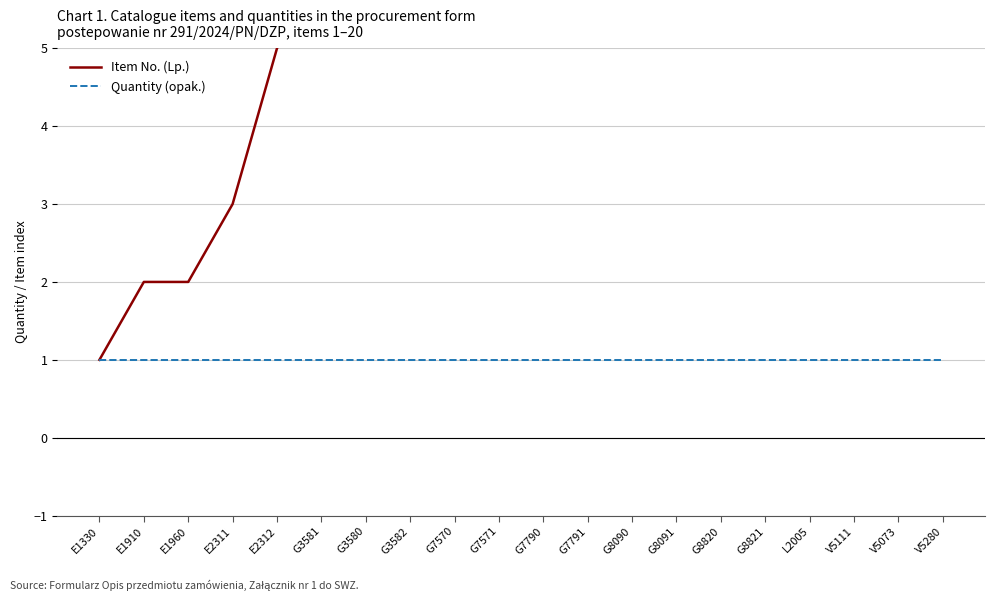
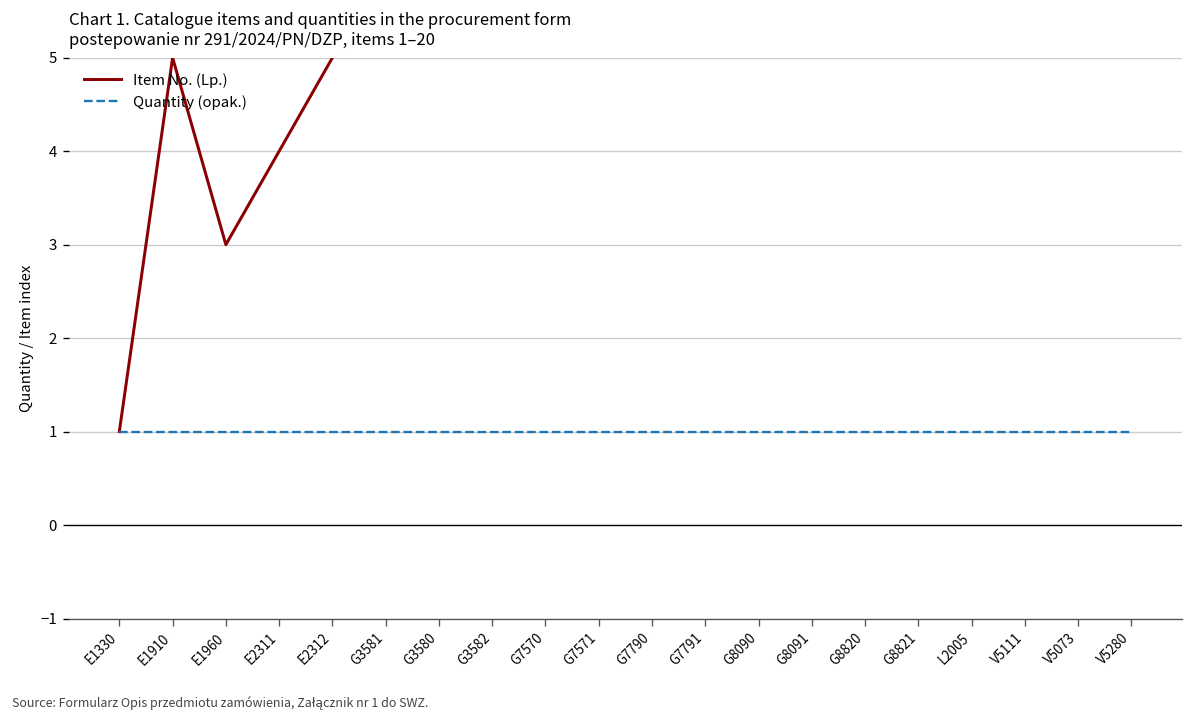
  {
    "Item No. (Lp.)": {
-     "E1910": 2,
-     "E1960": 2,
-     "E2311": 3,
+     "E1910": 5,
+     "E1960": 3,
+     "E2311": 4,
      "E2312": 5
    },
    "Quantity (opak.)": {
      "E1910": 1,
      "E1960": 1,
      "E2311": 1,
      "E2312": 1,
      "G3581": 1,
      "G3580": 1,
      "G3582": 1,
      "G7570": 1,
      "G7571": 1,
      "G7790": 1,
      "G7791": 1,
      "G8090": 1,
      "G8091": 1,
      "G8820": 1,
      "G8821": 1,
      "L2005": 1,
      "V5111": 1,
      "V5073": 1,
      "V5280": 1
    }
  }
